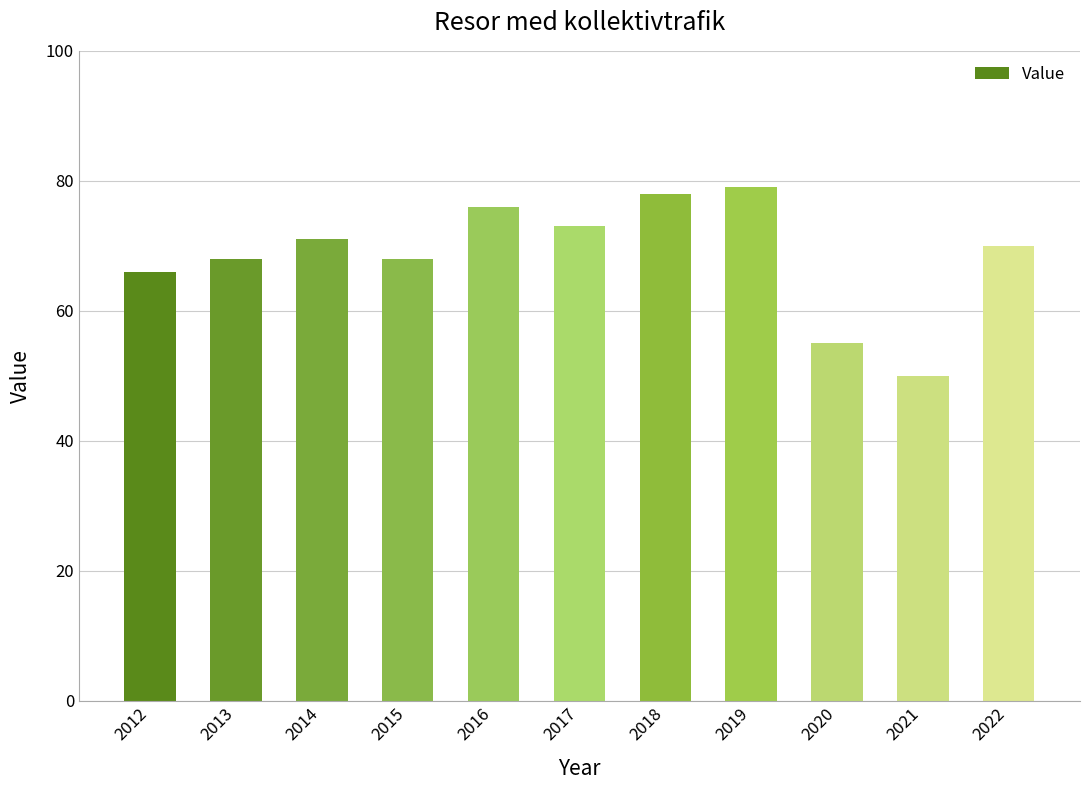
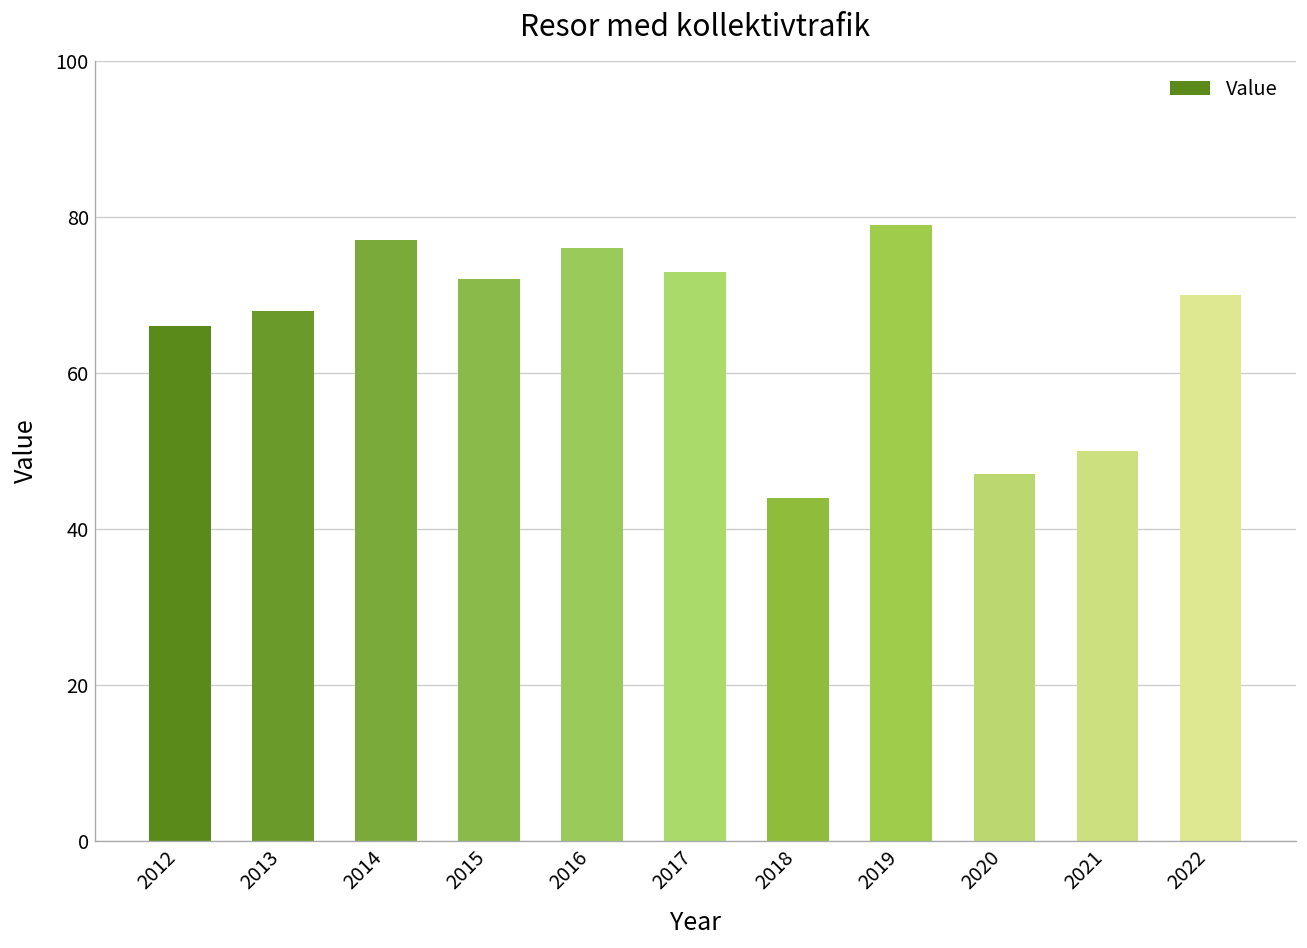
  {
    "2012": 66,
    "2013": 68,
-   "2014": 71,
-   "2015": 68,
+   "2014": 77,
+   "2015": 72,
    "2016": 76,
    "2017": 73,
-   "2018": 78,
+   "2018": 44,
    "2019": 79,
-   "2020": 55,
+   "2020": 47,
    "2021": 50,
    "2022": 70
  }
